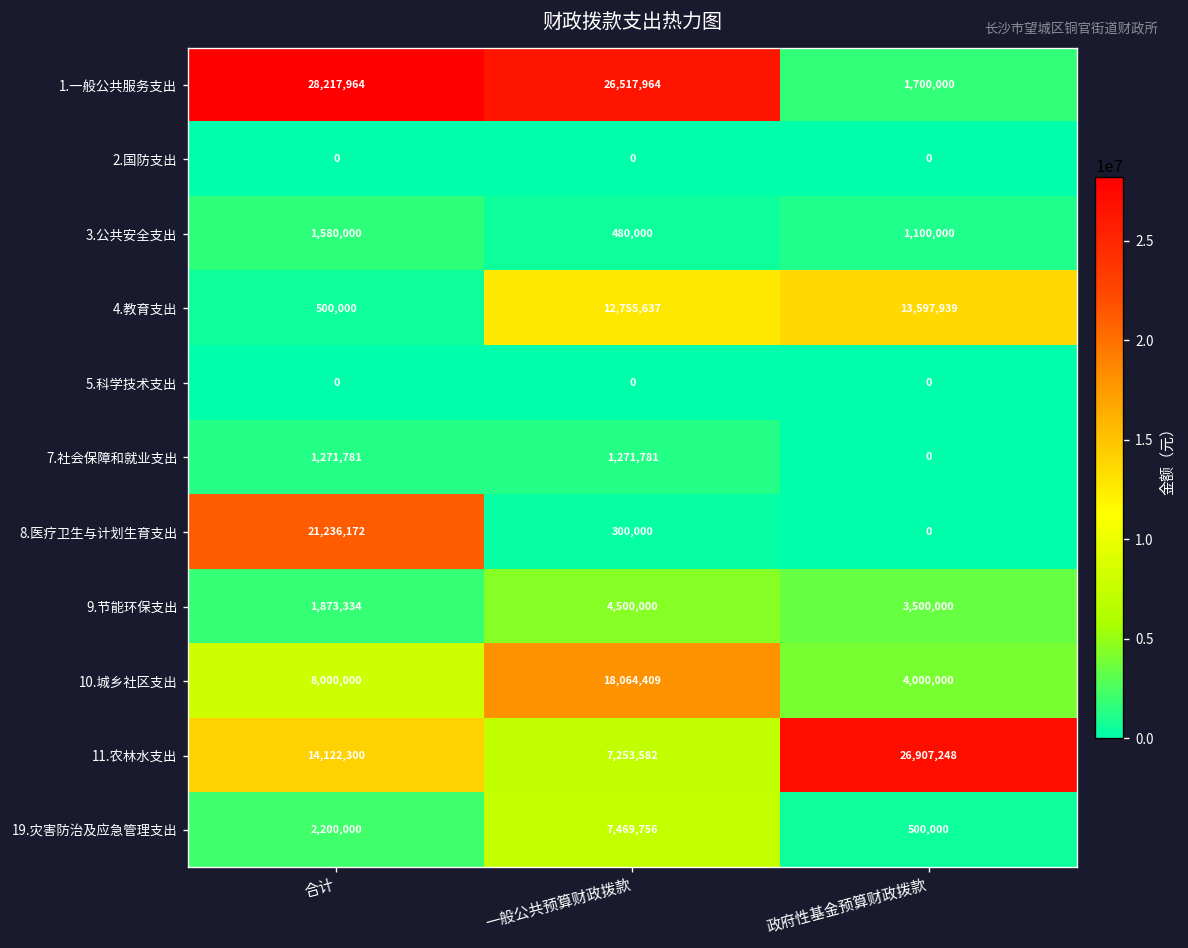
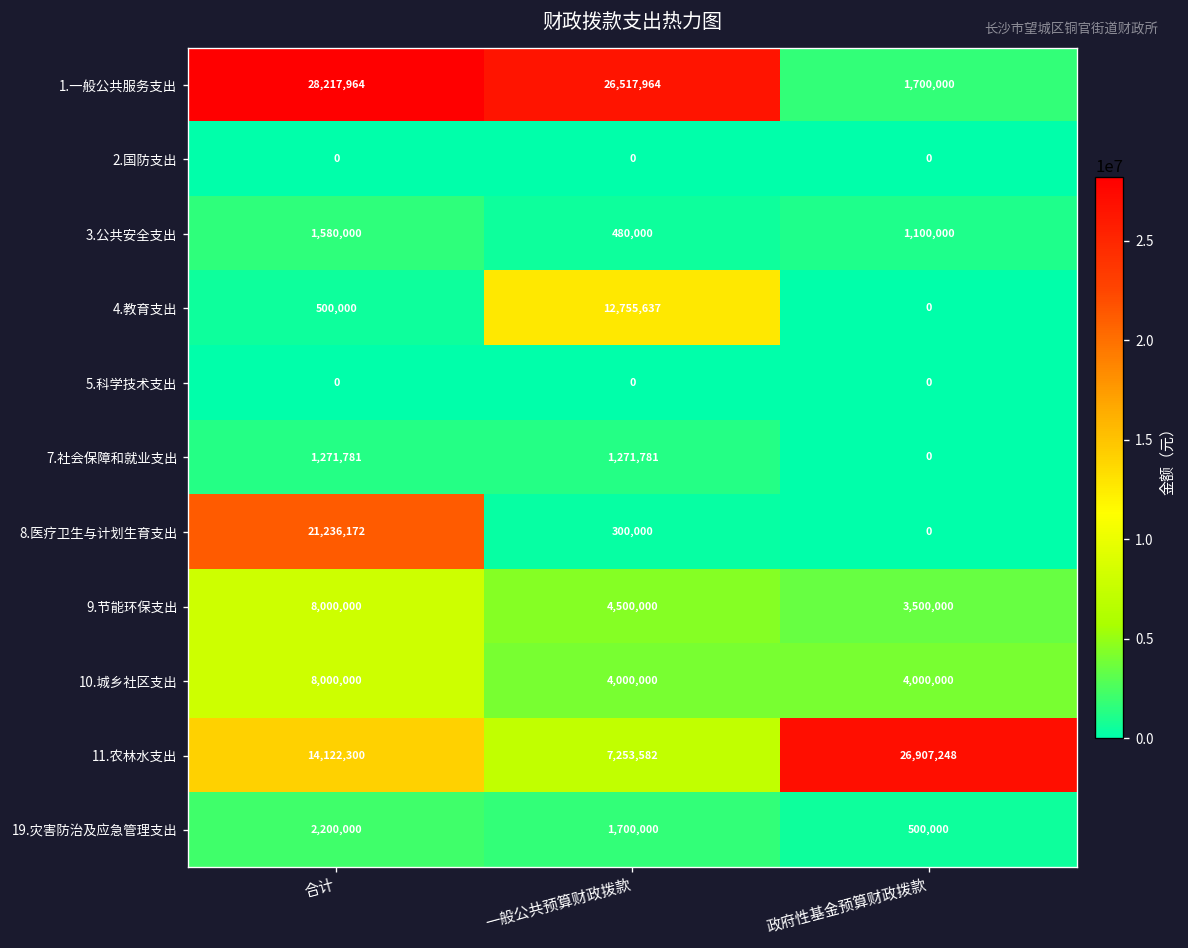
  {
    "1.一般公共服务支出": {
      "合计": "28,217,964",
      "一般公共预算财政拨款": "26,517,964",
      "政府性基金预算财政拨款": "1,700,000"
    },
    "2.国防支出": {
      "合计": "0",
      "一般公共预算财政拨款": "0",
      "政府性基金预算财政拨款": "0"
    },
    "3.公共安全支出": {
      "合计": "1,580,000",
      "一般公共预算财政拨款": "480,000",
      "政府性基金预算财政拨款": "1,100,000"
    },
    "4.教育支出": {
      "合计": "500,000",
      "一般公共预算财政拨款": "12,755,637",
-     "政府性基金预算财政拨款": "13,597,939"
+     "政府性基金预算财政拨款": "0"
    },
    "5.科学技术支出": {
      "合计": "0",
      "一般公共预算财政拨款": "0",
      "政府性基金预算财政拨款": "0"
    },
    "7.社会保障和就业支出": {
      "合计": "1,271,781",
      "一般公共预算财政拨款": "1,271,781",
      "政府性基金预算财政拨款": "0"
    },
    "8.医疗卫生与计划生育支出": {
      "合计": "21,236,172",
      "一般公共预算财政拨款": "300,000",
      "政府性基金预算财政拨款": "0"
    },
    "9.节能环保支出": {
-     "合计": "1,873,334",
+     "合计": "8,000,000",
      "一般公共预算财政拨款": "4,500,000",
      "政府性基金预算财政拨款": "3,500,000"
    },
    "10.城乡社区支出": {
      "合计": "8,000,000",
-     "一般公共预算财政拨款": "18,064,409",
+     "一般公共预算财政拨款": "4,000,000",
      "政府性基金预算财政拨款": "4,000,000"
    },
    "11.农林水支出": {
      "合计": "14,122,300",
      "一般公共预算财政拨款": "7,253,582",
      "政府性基金预算财政拨款": "26,907,248"
    },
    "19.灾害防治及应急管理支出": {
      "合计": "2,200,000",
-     "一般公共预算财政拨款": "7,469,756",
+     "一般公共预算财政拨款": "1,700,000",
      "政府性基金预算财政拨款": "500,000"
    }
  }
